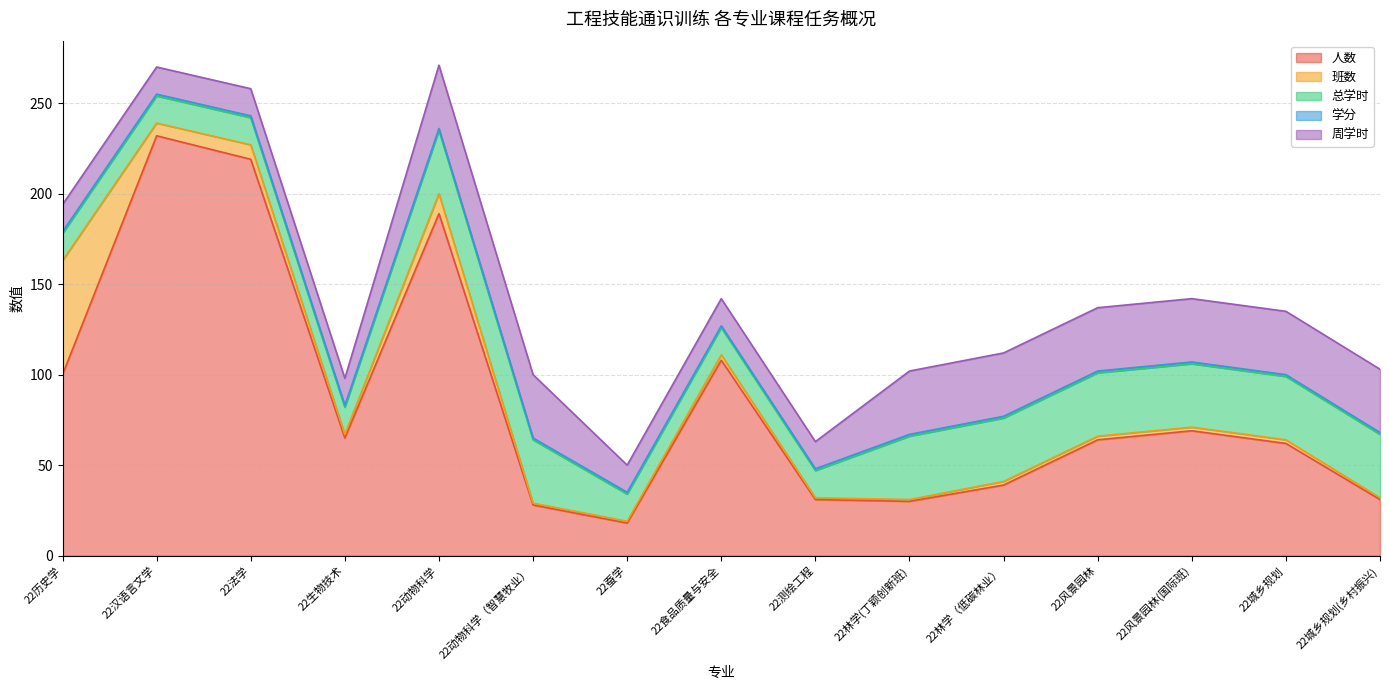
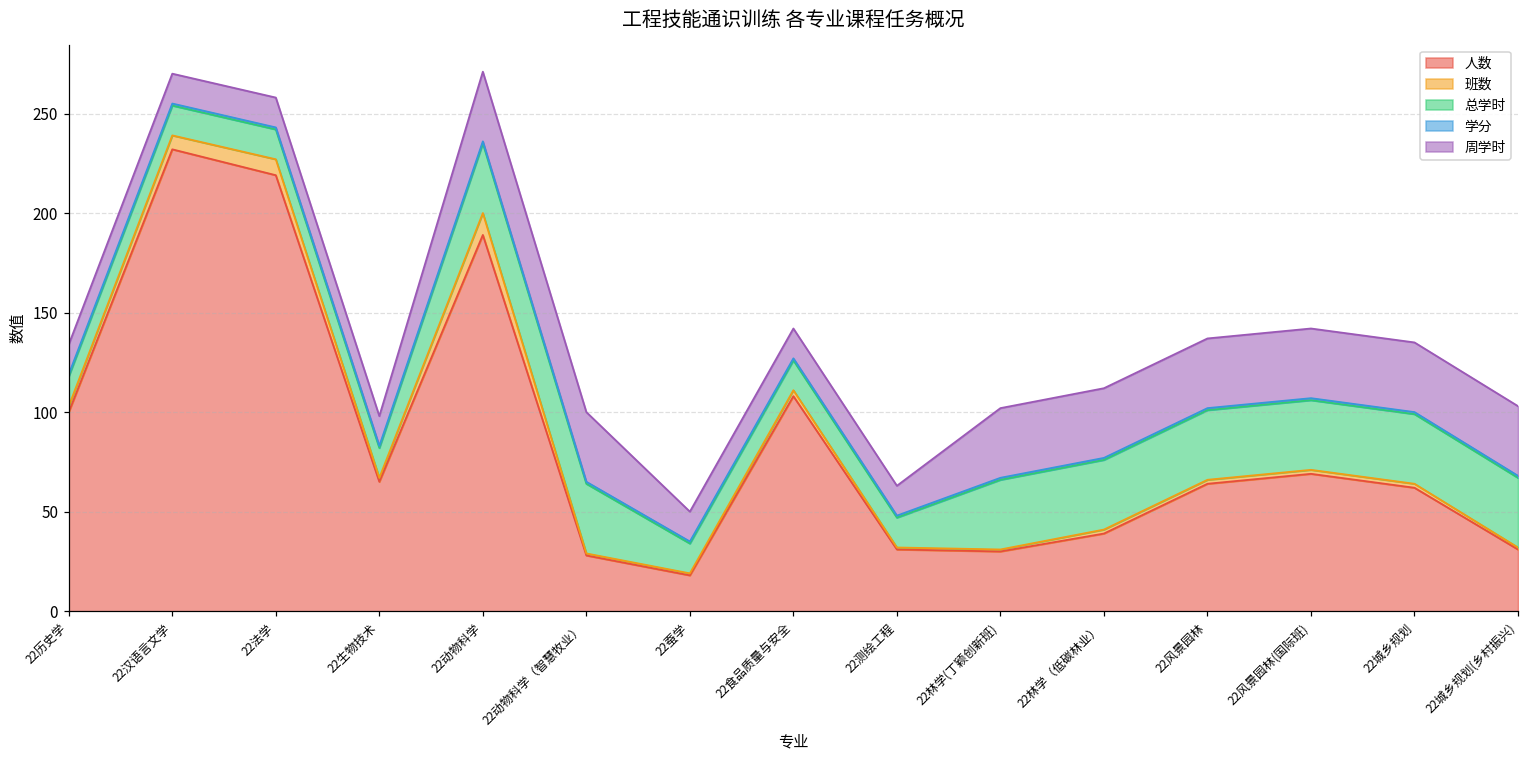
  {
    "人数": {
      "22历史学": 100,
      "22汉语言文学": 232,
      "22法学": 219,
      "22生物技术": 65,
      "22动物科学": 189,
      "22食品质量与安全": 108,
      "22林学（低碳林业）": 39,
      "22风景园林": 64,
      "22风景园林(国际班)": 69,
      "22城乡规划": 62
    },
    "班数": {
-     "22历史学": 63,
+     "22历史学": 3,
      "22汉语言文学": 7,
      "22法学": 8,
      "22生物技术": 2,
      "22动物科学": 11,
      "22食品质量与安全": 3,
      "22林学（低碳林业）": 2,
      "22风景园林": 2,
      "22风景园林(国际班)": 2,
      "22城乡规划": 2
    },
    "周学时": {
      "22历史学": 15,
      "22汉语言文学": 15,
      "22法学": 15,
      "22生物技术": 15,
      "22动物科学": 35,
      "22动物科学（智慧牧业）": 35,
      "22蚕学": 15,
      "22食品质量与安全": 15,
      "22测绘工程": 15,
      "22林学(丁颖创新班)": 35,
      "22林学（低碳林业）": 35,
      "22风景园林": 35,
      "22风景园林(国际班)": 35,
      "22城乡规划": 35,
      "22城乡规划(乡村振兴)": 35
    }
  }
